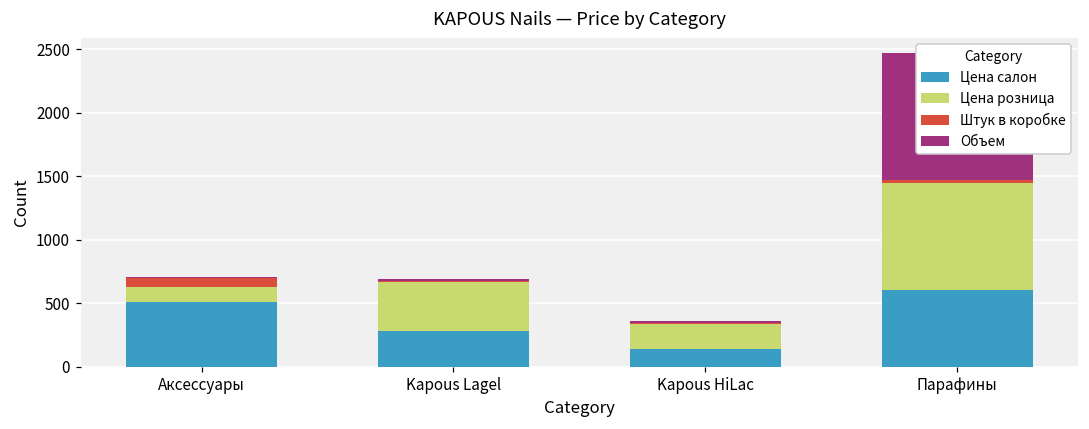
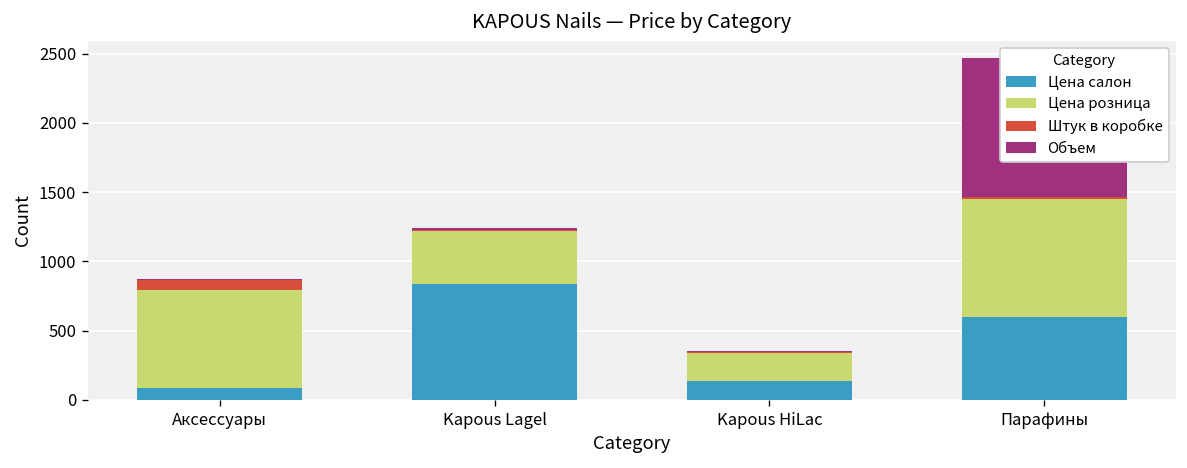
  {
    "Цена салон": {
-     "Аксессуары": 510,
-     "Kapous Lagel": 280,
+     "Аксессуары": 90,
+     "Kapous Lagel": 830,
      "Kapous HiLac": 140,
      "Парафины": 600
    },
    "Цена розница": {
-     "Аксессуары": 120,
+     "Аксессуары": 700,
      "Kapous Lagel": 390,
      "Kapous HiLac": 200,
      "Парафины": 850
    },
    "Штук в коробке": {
      "Аксессуары": 70
    }
  }
